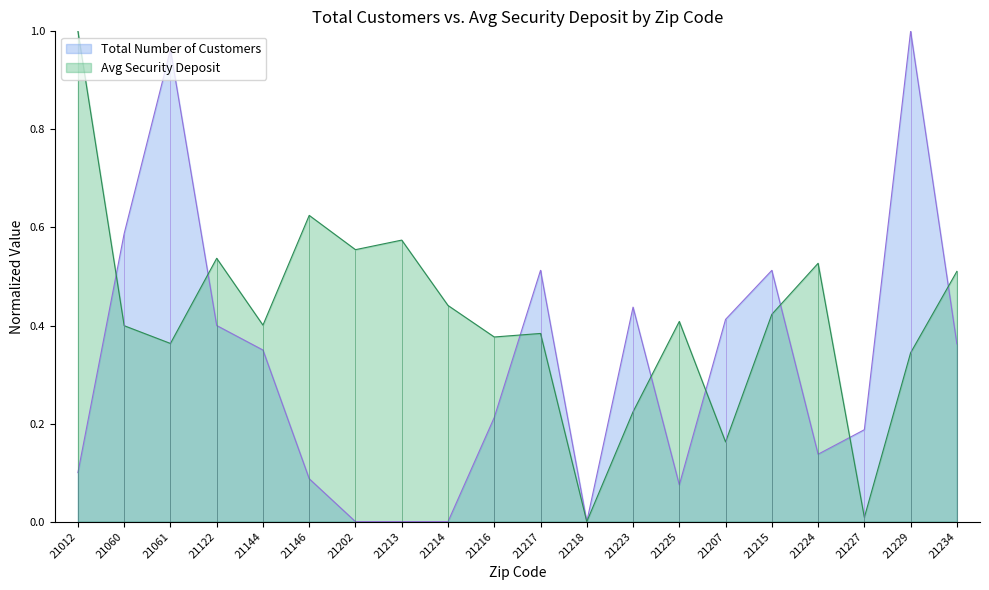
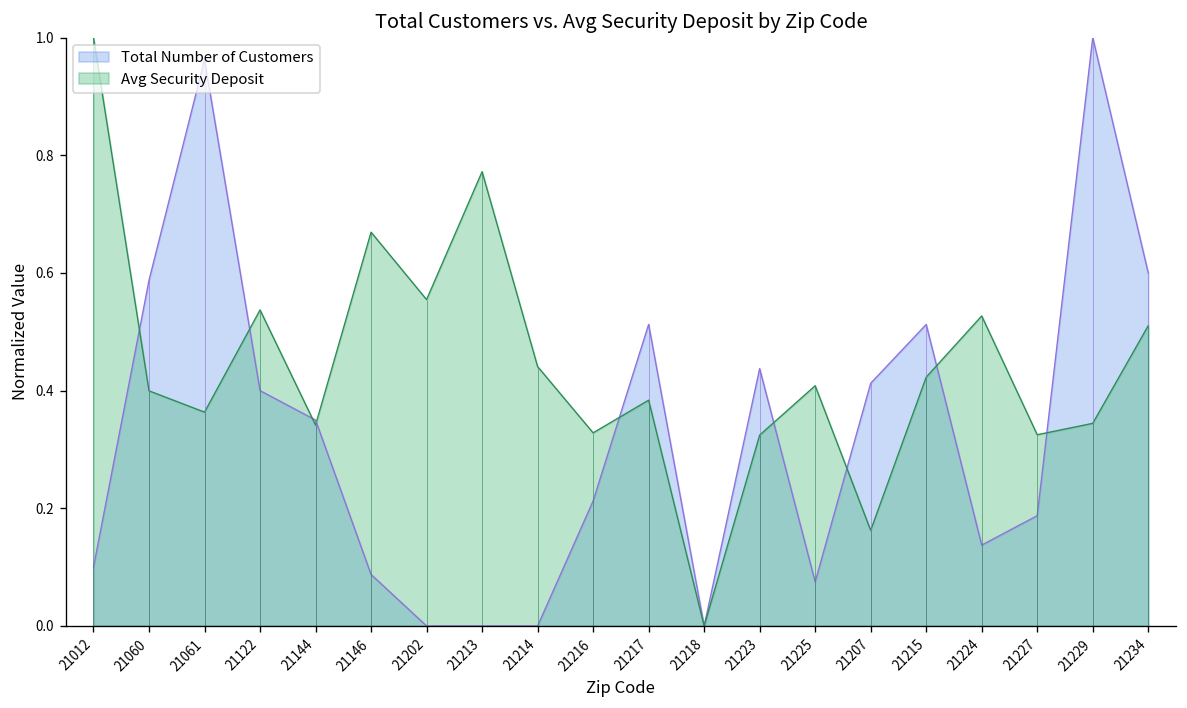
  {
    "Total Number of Customers": {
      "21012": 0.10,
      "21060": 0.59,
      "21122": 0.40,
      "21144": 0.35,
      "21146": 0.09,
      "21202": 0.00,
      "21213": 0.00,
      "21214": 0.00,
      "21216": 0.21,
      "21217": 0.51,
      "21223": 0.44,
      "21225": 0.07,
      "21207": 0.41,
      "21215": 0.51,
      "21224": 0.14,
      "21227": 0.19,
      "21229": 1.00,
-     "21234": 0.36
+     "21234": 0.60
    },
    "Avg Security Deposit": {
      "21012": 1.00,
      "21060": 0.40,
      "21061": 0.36,
      "21122": 0.54,
-     "21144": 0.40,
-     "21146": 0.62,
+     "21144": 0.34,
+     "21146": 0.67,
      "21202": 0.55,
-     "21213": 0.57,
+     "21213": 0.77,
      "21214": 0.44,
-     "21216": 0.38,
+     "21216": 0.33,
      "21217": 0.38,
-     "21223": 0.22,
+     "21223": 0.32,
      "21225": 0.41,
      "21207": 0.16,
      "21215": 0.42,
      "21224": 0.53,
-     "21227": 0.01,
+     "21227": 0.33,
      "21229": 0.34,
      "21234": 0.51
    }
  }
